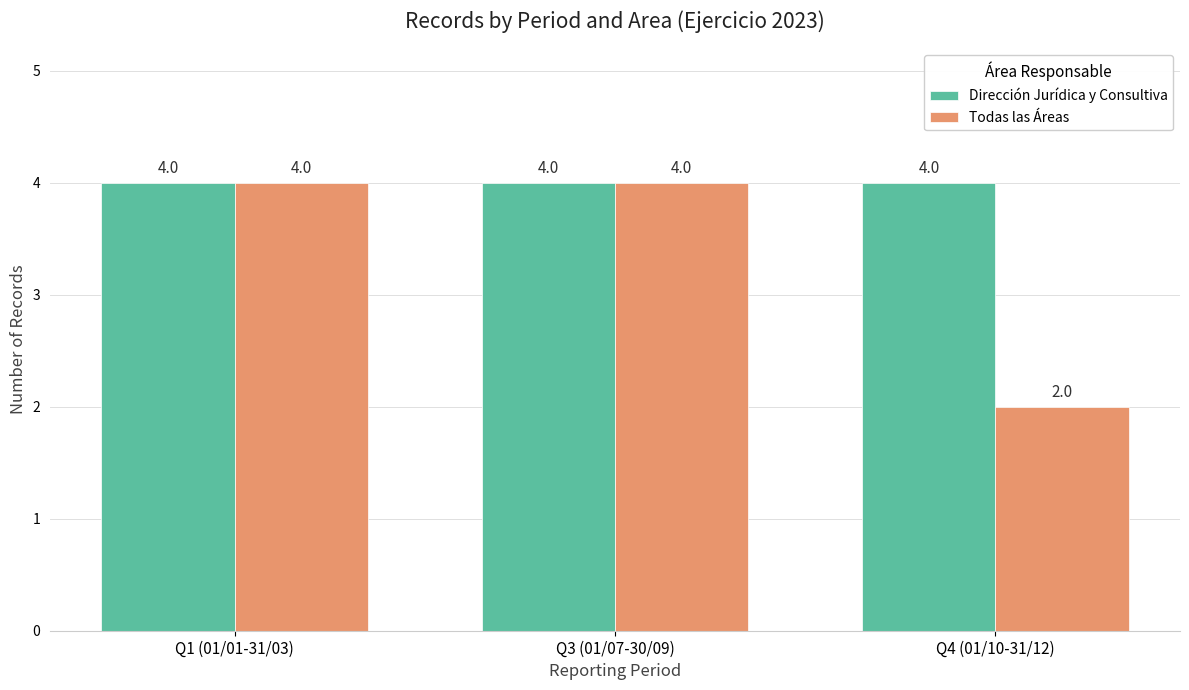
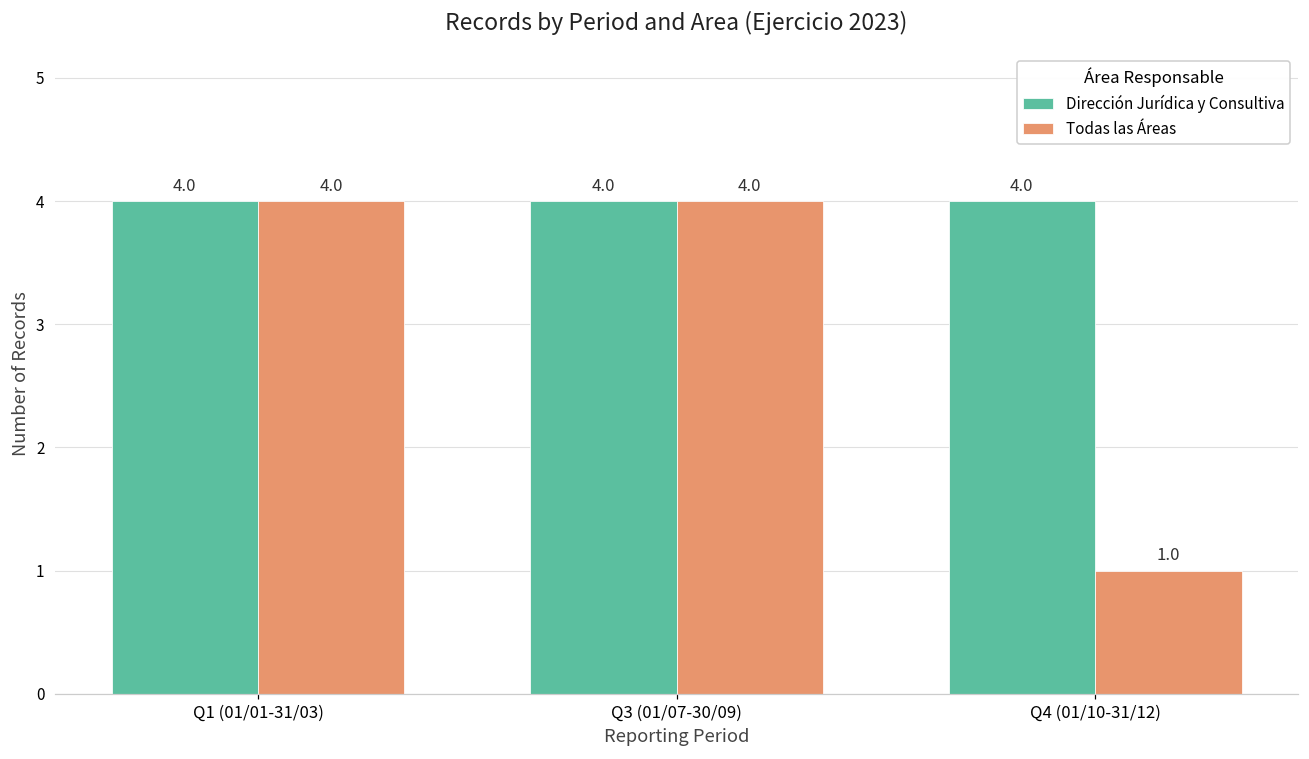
  {
    "Dirección Jurídica y Consultiva": {
      "Q1 (01/01-31/03)": 4.0,
      "Q3 (01/07-30/09)": 4.0,
      "Q4 (01/10-31/12)": 4.0
    },
    "Todas las Áreas": {
      "Q1 (01/01-31/03)": 4.0,
      "Q3 (01/07-30/09)": 4.0,
-     "Q4 (01/10-31/12)": 2.0
+     "Q4 (01/10-31/12)": 1.0
    }
  }
